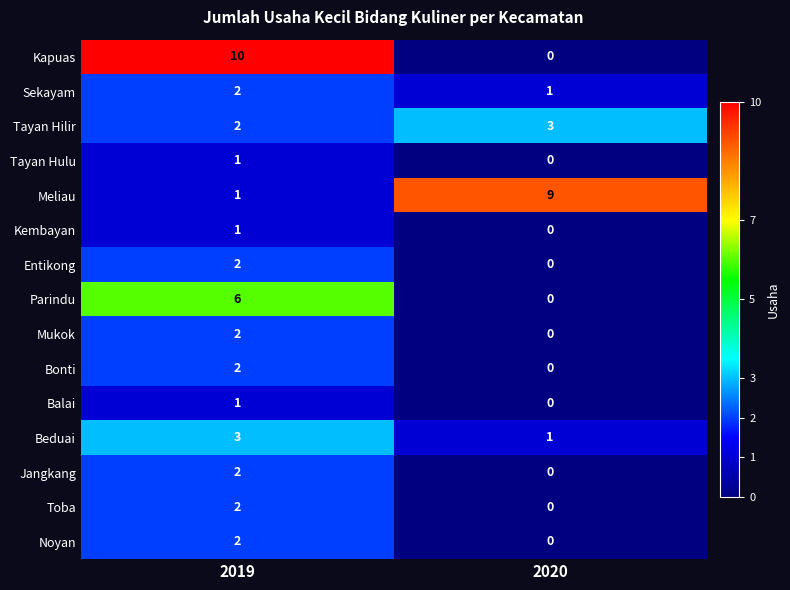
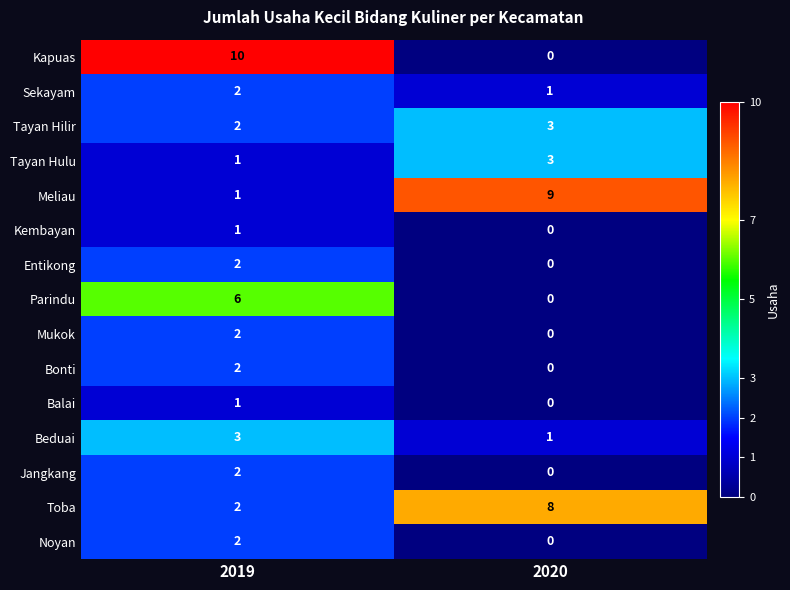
  {
    "Kapuas": {
      "2019": 10,
      "2020": 0
    },
    "Sekayam": {
      "2019": 2,
      "2020": 1
    },
    "Tayan Hilir": {
      "2019": 2,
      "2020": 3
    },
    "Tayan Hulu": {
      "2019": 1,
-     "2020": 0
+     "2020": 3
    },
    "Meliau": {
      "2019": 1,
      "2020": 9
    },
    "Kembayan": {
      "2019": 1,
      "2020": 0
    },
    "Entikong": {
      "2019": 2,
      "2020": 0
    },
    "Parindu": {
      "2019": 6,
      "2020": 0
    },
    "Mukok": {
      "2019": 2,
      "2020": 0
    },
    "Bonti": {
      "2019": 2,
      "2020": 0
    },
    "Balai": {
      "2019": 1,
      "2020": 0
    },
    "Beduai": {
      "2019": 3,
      "2020": 1
    },
    "Jangkang": {
      "2019": 2,
      "2020": 0
    },
    "Toba": {
      "2019": 2,
-     "2020": 0
+     "2020": 8
    },
    "Noyan": {
      "2019": 2,
      "2020": 0
    }
  }
